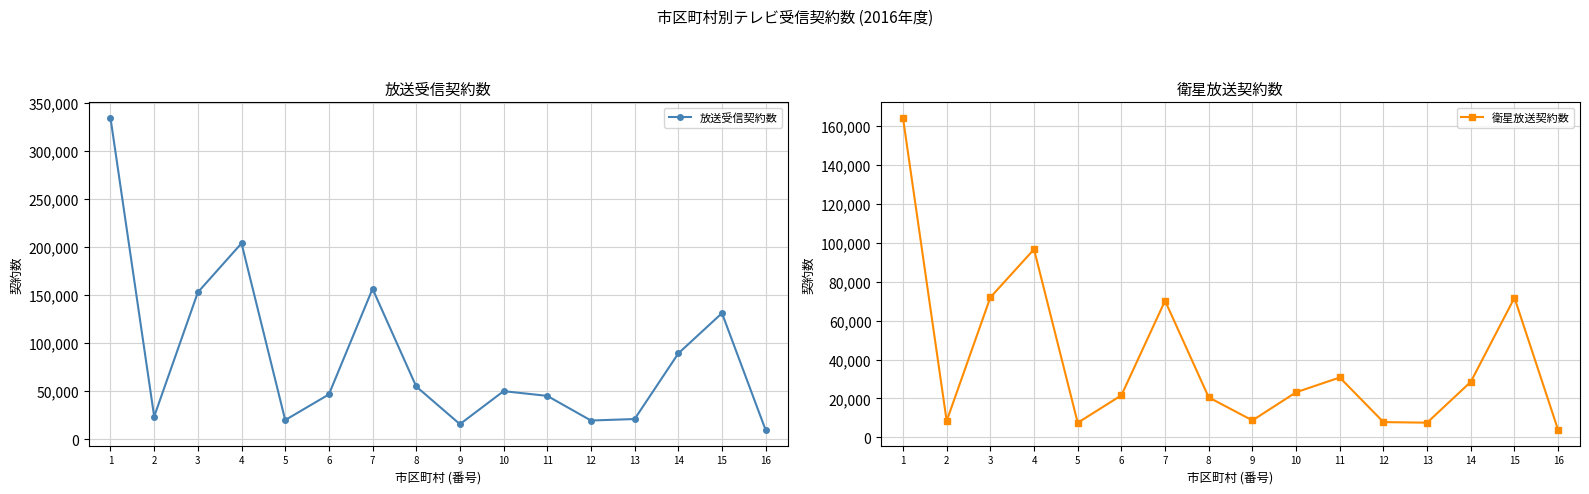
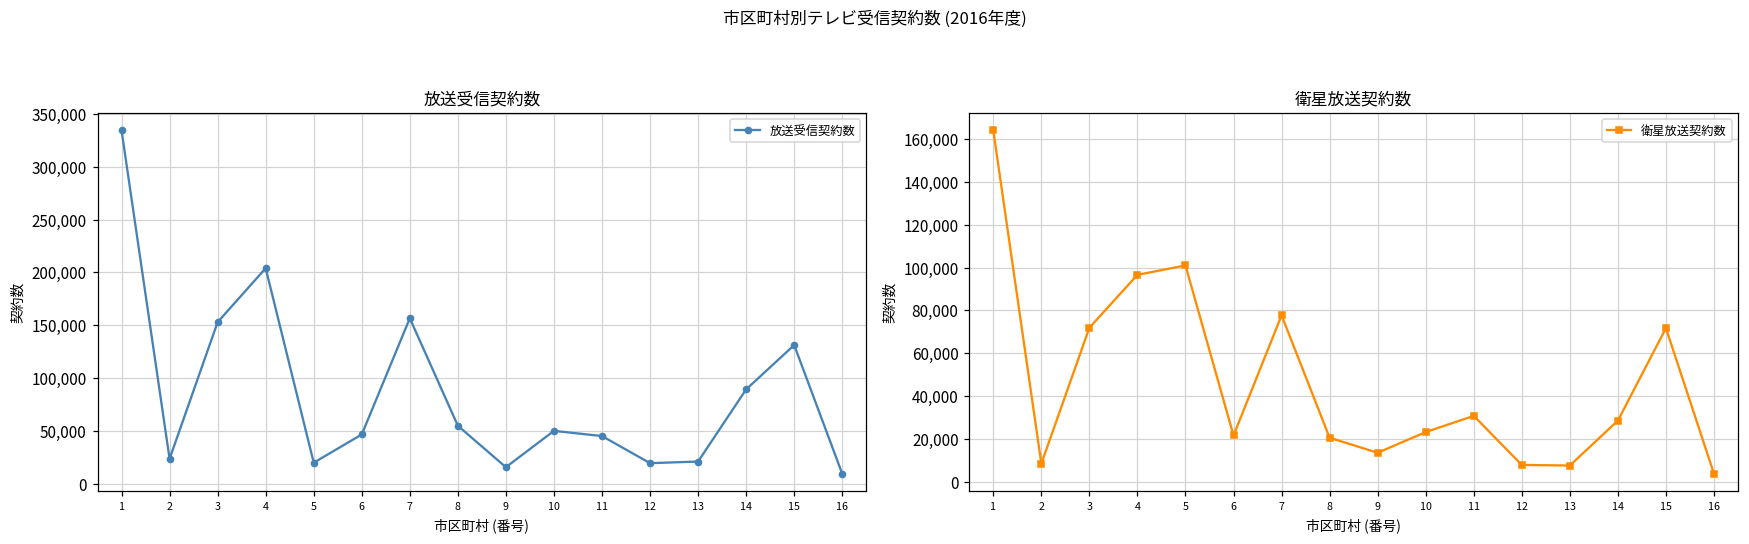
  {
    "放送受信契約数": {
      "1": "330,000",
      "2": "20,000",
      "3": "150,000",
      "4": "200,000",
      "5": "20,000",
      "6": "50,000",
      "7": "160,000",
      "8": "50,000",
      "9": "20,000",
      "10": "50,000",
      "11": "50,000",
      "12": "20,000",
      "13": "20,000",
      "14": "90,000",
      "15": "130,000",
      "16": "10,000"
    },
    "衛星放送契約数": {
      "1": "164,000",
      "2": "8,000",
      "3": "72,000",
      "4": "97,000",
-     "5": "8,000",
+     "5": "101,000",
      "6": "22,000",
-     "7": "70,000",
+     "7": "78,000",
      "8": "21,000",
-     "9": "9,000",
+     "9": "14,000",
      "10": "23,000",
      "11": "31,000",
      "12": "8,000",
      "13": "8,000",
      "14": "29,000",
      "15": "72,000",
      "16": "4,000"
    }
  }
